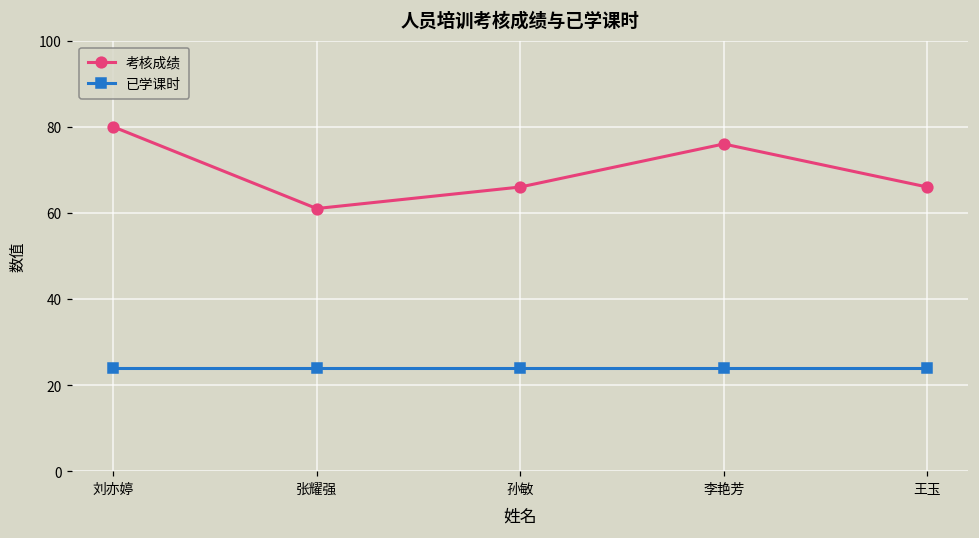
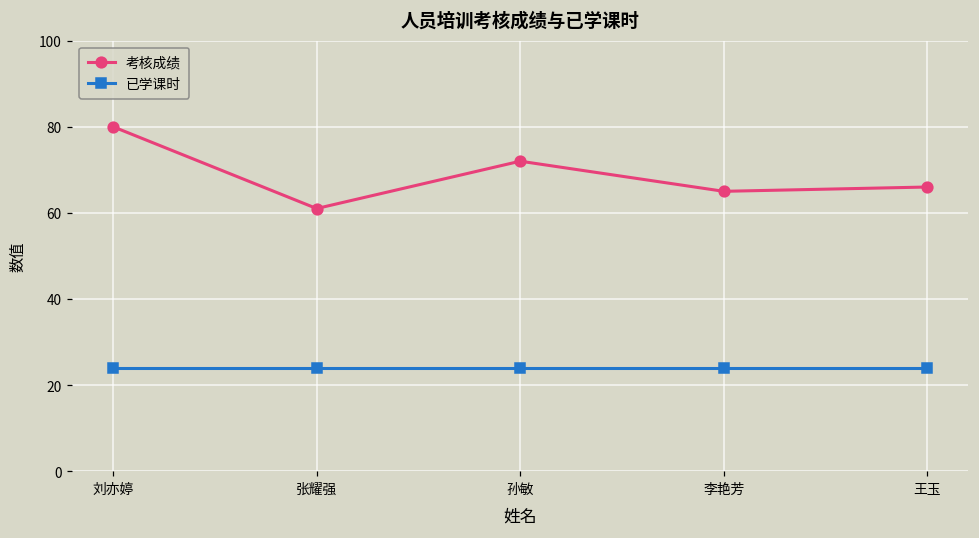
  {
    "考核成绩": {
      "刘亦婷": 80,
      "张耀强": 61,
-     "孙敏": 66,
-     "李艳芳": 76,
+     "孙敏": 72,
+     "李艳芳": 65,
      "王玉": 66
    },
    "已学课时": {
      "刘亦婷": 24,
      "张耀强": 24,
      "孙敏": 24,
      "李艳芳": 24,
      "王玉": 24
    }
  }
